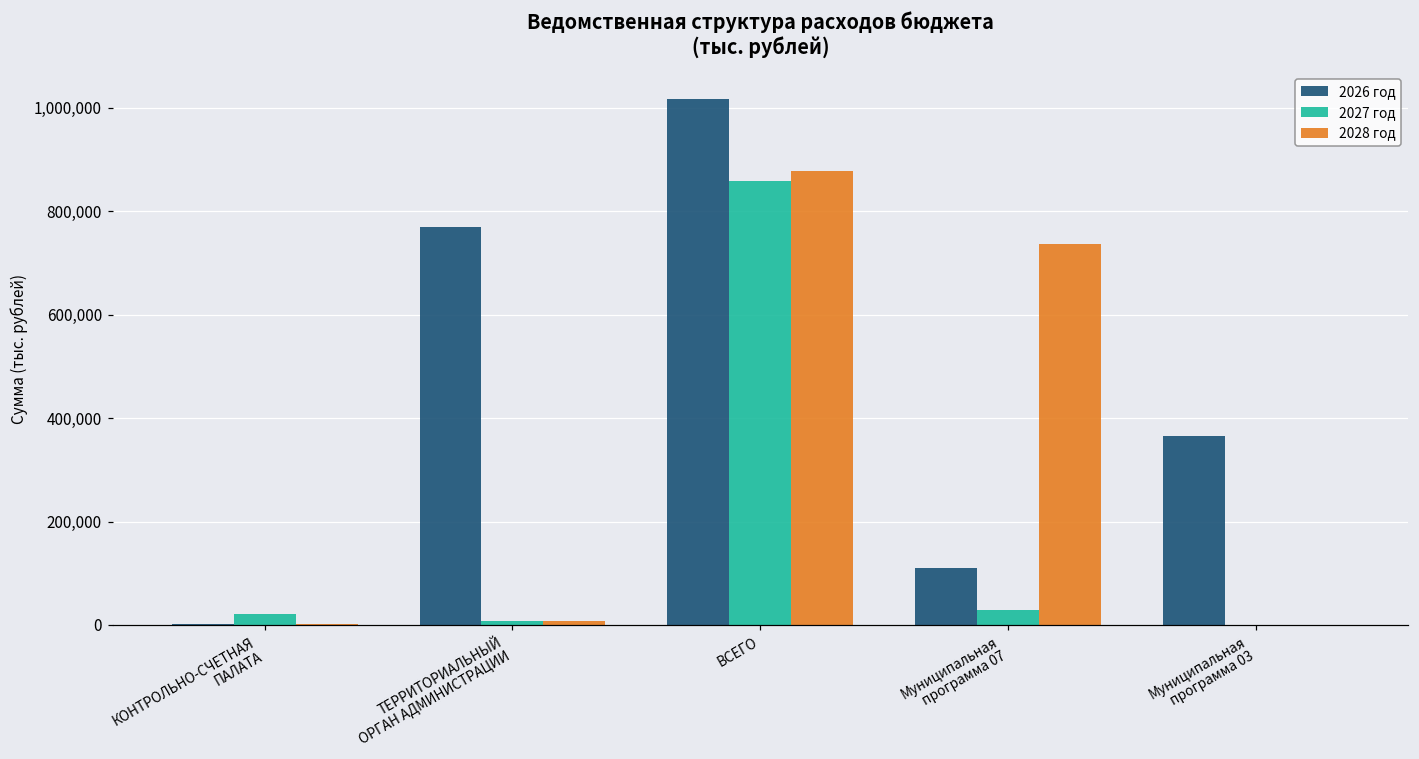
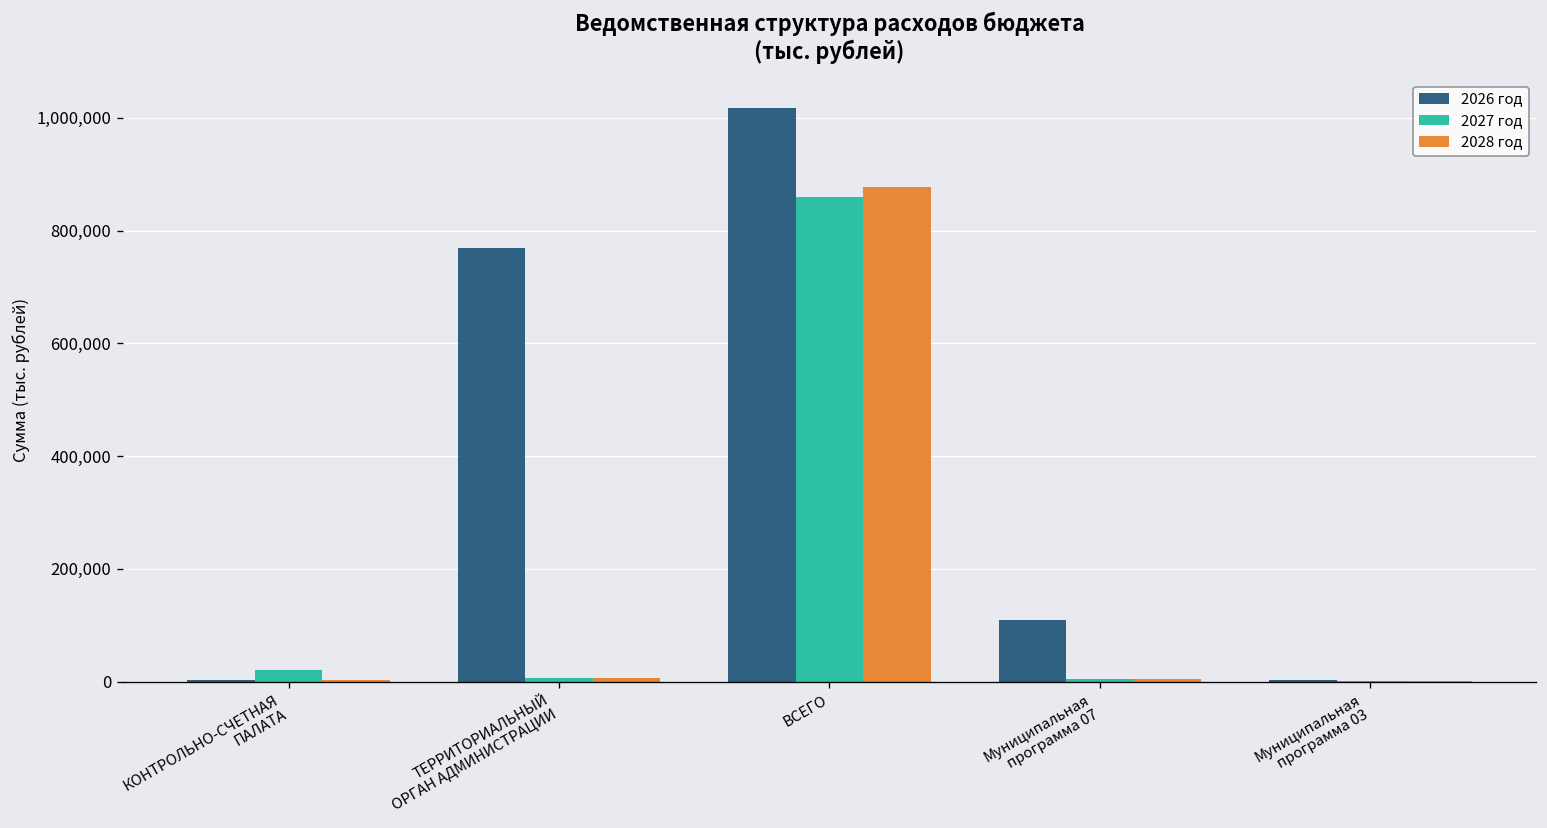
  {
    "2026 год": {
      "ТЕРРИТОРИАЛЬНЫЙ ОРГАН АДМИНИСТРАЦИИ": "770,000",
      "ВСЕГО": "1,020,000",
      "Муниципальная программа 07": "110,000",
-     "Муниципальная программа 03": "370,000"
+     "Муниципальная программа 03": "0"
    },
    "2027 год": {
      "КОНТРОЛЬНО-СЧЕТНАЯ ПАЛАТА": "20,000",
      "ТЕРРИТОРИАЛЬНЫЙ ОРГАН АДМИНИСТРАЦИИ": "10,000",
      "ВСЕГО": "860,000",
-     "Муниципальная программа 07": "30,000"
+     "Муниципальная программа 07": "10,000"
    },
    "2028 год": {
      "ТЕРРИТОРИАЛЬНЫЙ ОРГАН АДМИНИСТРАЦИИ": "10,000",
      "ВСЕГО": "880,000",
-     "Муниципальная программа 07": "740,000"
+     "Муниципальная программа 07": "10,000"
    }
  }
